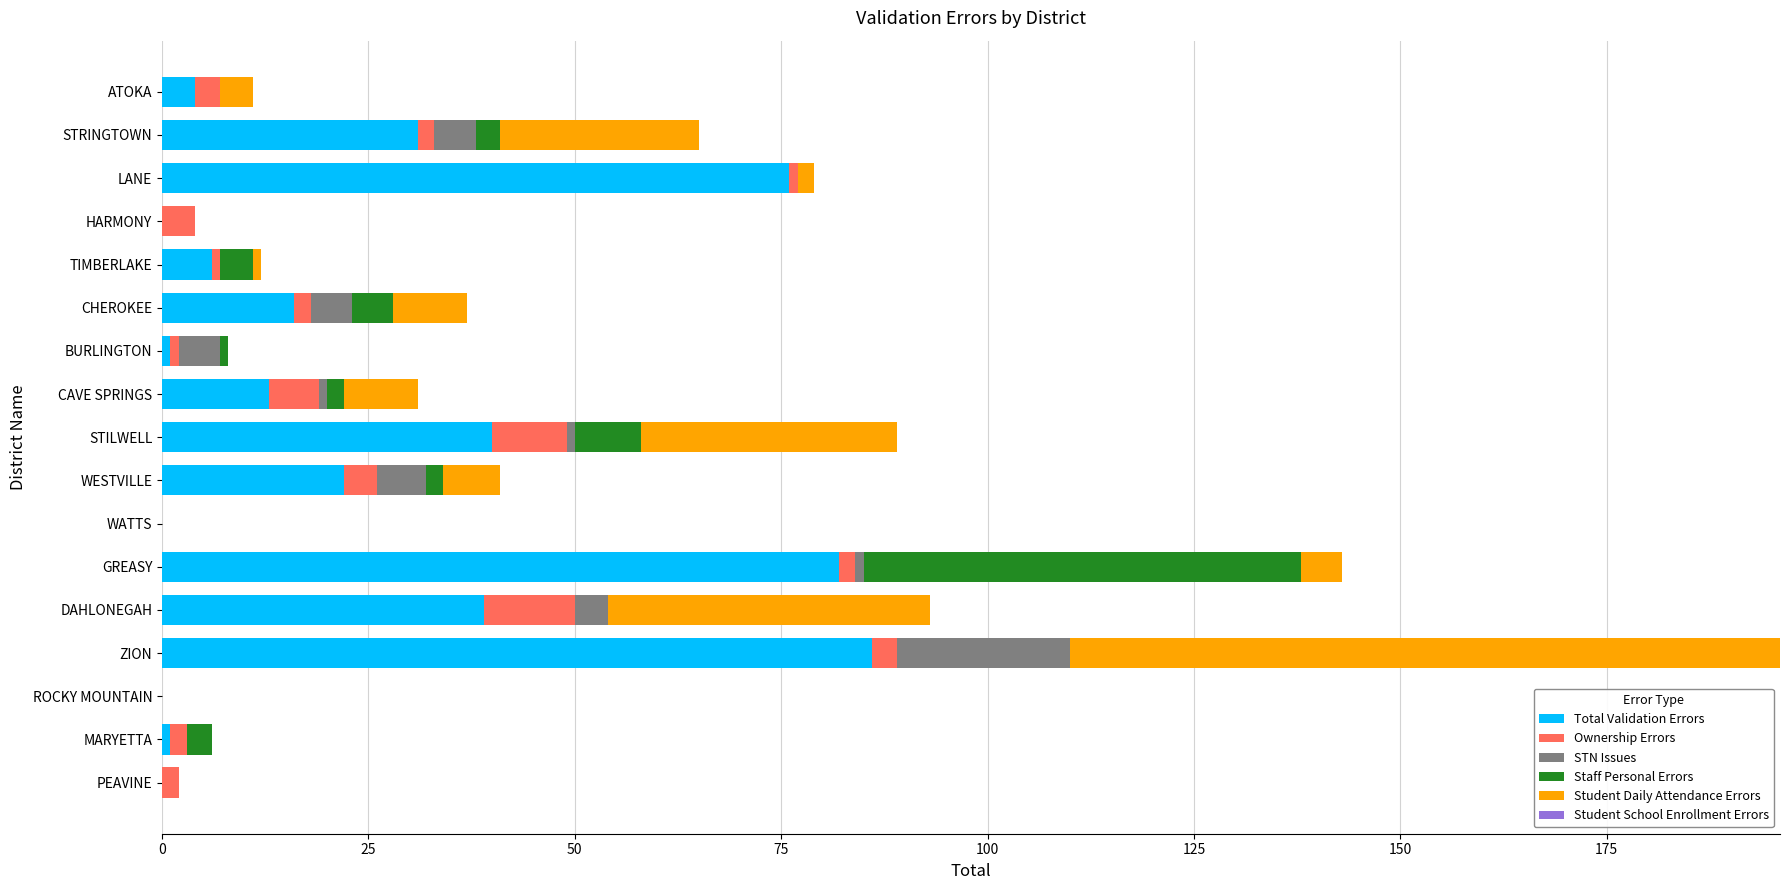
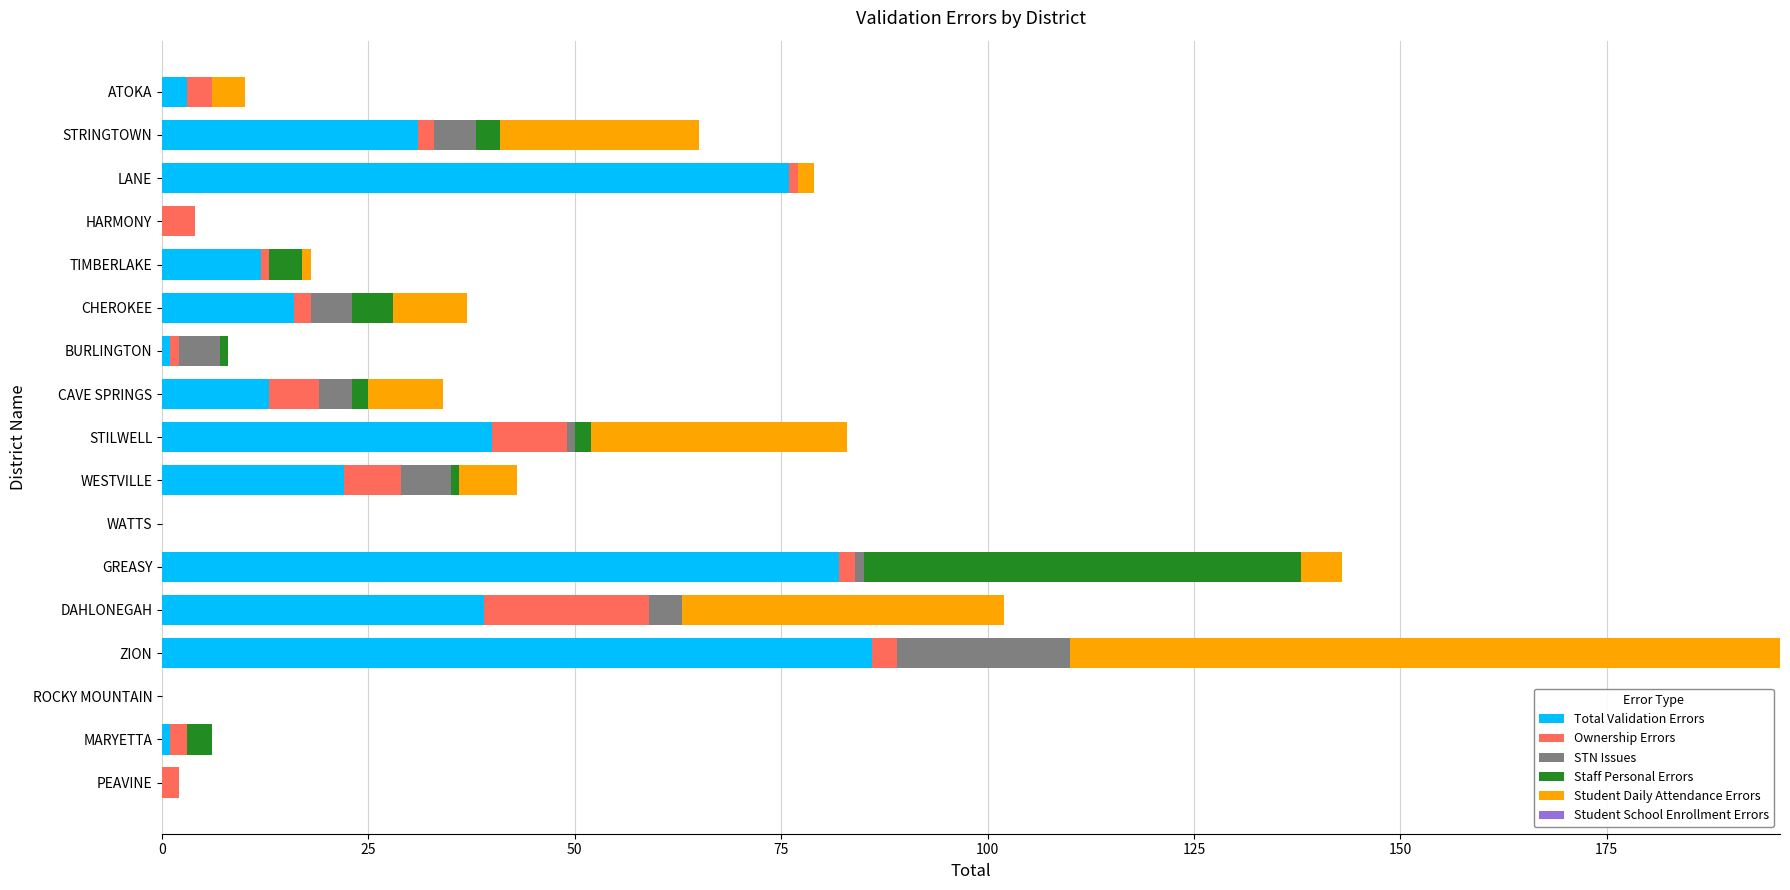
  {
    "Total Validation Errors": {
-     "ATOKA": 4,
+     "ATOKA": 3,
      "STRINGTOWN": 31,
      "LANE": 76,
      "HARMONY": 0,
-     "TIMBERLAKE": 6,
+     "TIMBERLAKE": 12,
      "CHEROKEE": 16,
      "BURLINGTON": 1,
      "CAVE SPRINGS": 13,
      "STILWELL": 40,
      "WESTVILLE": 22,
      "WATTS": 0,
      "GREASY": 82,
      "DAHLONEGAH": 39,
      "ZION": 86,
      "ROCKY MOUNTAIN": 0,
      "MARYETTA": 1,
      "PEAVINE": 0
    },
    "Ownership Errors": {
      "ATOKA": 3,
      "STRINGTOWN": 2,
      "LANE": 1,
      "HARMONY": 4,
      "TIMBERLAKE": 1,
      "CHEROKEE": 2,
      "BURLINGTON": 1,
      "CAVE SPRINGS": 6,
      "STILWELL": 9,
-     "WESTVILLE": 4,
+     "WESTVILLE": 7,
      "WATTS": 0,
      "GREASY": 2,
-     "DAHLONEGAH": 11,
+     "DAHLONEGAH": 20,
      "ZION": 3,
      "ROCKY MOUNTAIN": 0,
      "MARYETTA": 2,
      "PEAVINE": 2
    },
    "STN Issues": {
      "ATOKA": 0,
      "STRINGTOWN": 5,
      "LANE": 0,
      "HARMONY": 0,
      "TIMBERLAKE": 0,
      "CHEROKEE": 5,
      "BURLINGTON": 5,
-     "CAVE SPRINGS": 1,
+     "CAVE SPRINGS": 4,
      "STILWELL": 1,
      "WESTVILLE": 6,
      "WATTS": 0,
      "GREASY": 1,
      "DAHLONEGAH": 4,
      "ZION": 21,
      "ROCKY MOUNTAIN": 0,
      "MARYETTA": 0,
      "PEAVINE": 0
    },
    "Staff Personal Errors": {
      "ATOKA": 0,
      "STRINGTOWN": 3,
      "LANE": 0,
      "HARMONY": 0,
      "TIMBERLAKE": 4,
      "CHEROKEE": 5,
      "BURLINGTON": 1,
      "CAVE SPRINGS": 2,
-     "STILWELL": 8,
-     "WESTVILLE": 2,
+     "STILWELL": 2,
+     "WESTVILLE": 1,
      "WATTS": 0,
      "GREASY": 53,
      "DAHLONEGAH": 0,
      "ZION": 0,
      "ROCKY MOUNTAIN": 0,
      "MARYETTA": 3,
      "PEAVINE": 0
    },
    "Student School Enrollment Errors": {
      "HARMONY": 0,
      "BURLINGTON": 0,
      "WATTS": 0,
      "ROCKY MOUNTAIN": 0,
      "MARYETTA": 0,
      "PEAVINE": 0
    }
  }
